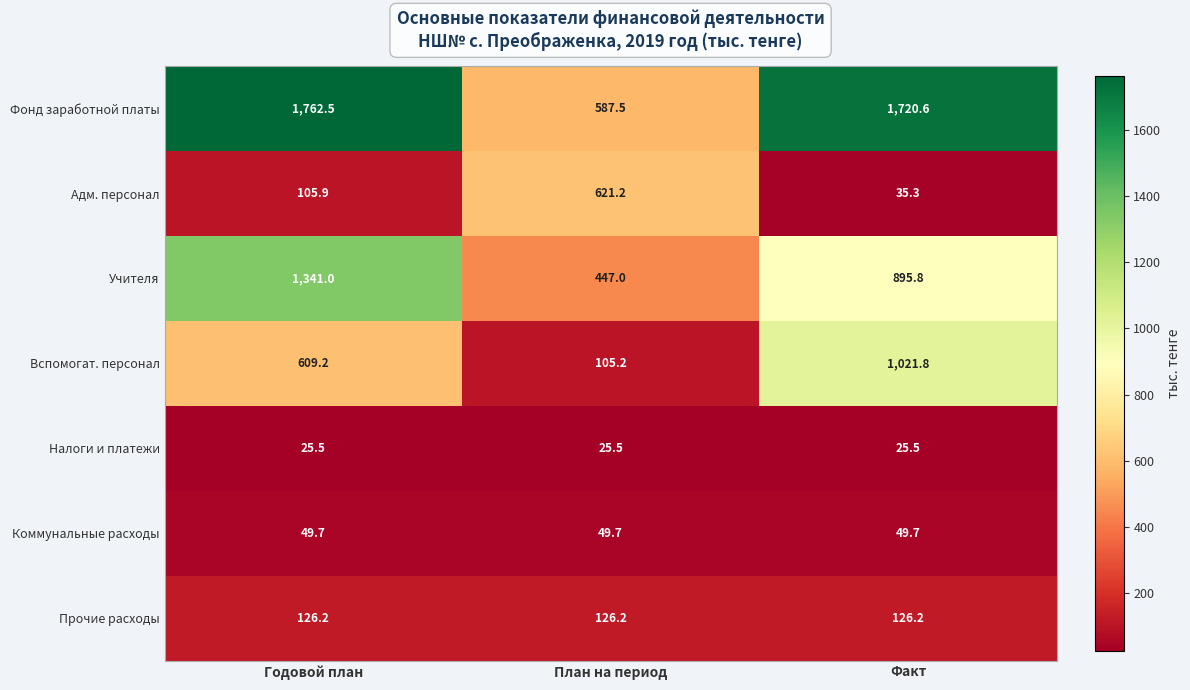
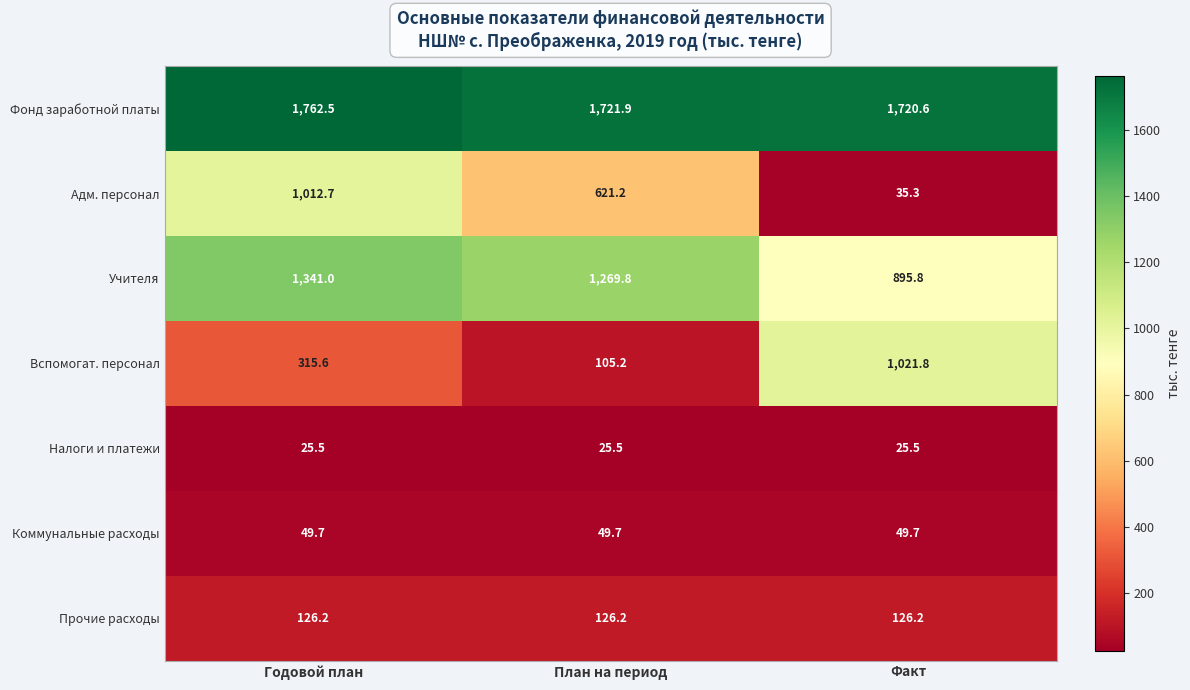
  {
    "Фонд заработной платы": {
      "Годовой план": "1,762.5",
-     "План на период": "587.5",
+     "План на период": "1,721.9",
      "Факт": "1,720.6"
    },
    "Адм. персонал": {
-     "Годовой план": "105.9",
+     "Годовой план": "1,012.7",
      "План на период": "621.2",
      "Факт": "35.3"
    },
    "Учителя": {
      "Годовой план": "1,341.0",
-     "План на период": "447.0",
+     "План на период": "1,269.8",
      "Факт": "895.8"
    },
    "Вспомогат. персонал": {
-     "Годовой план": "609.2",
+     "Годовой план": "315.6",
      "План на период": "105.2",
      "Факт": "1,021.8"
    },
    "Налоги и платежи": {
      "Годовой план": "25.5",
      "План на период": "25.5",
      "Факт": "25.5"
    },
    "Коммунальные расходы": {
      "Годовой план": "49.7",
      "План на период": "49.7",
      "Факт": "49.7"
    },
    "Прочие расходы": {
      "Годовой план": "126.2",
      "План на период": "126.2",
      "Факт": "126.2"
    }
  }
